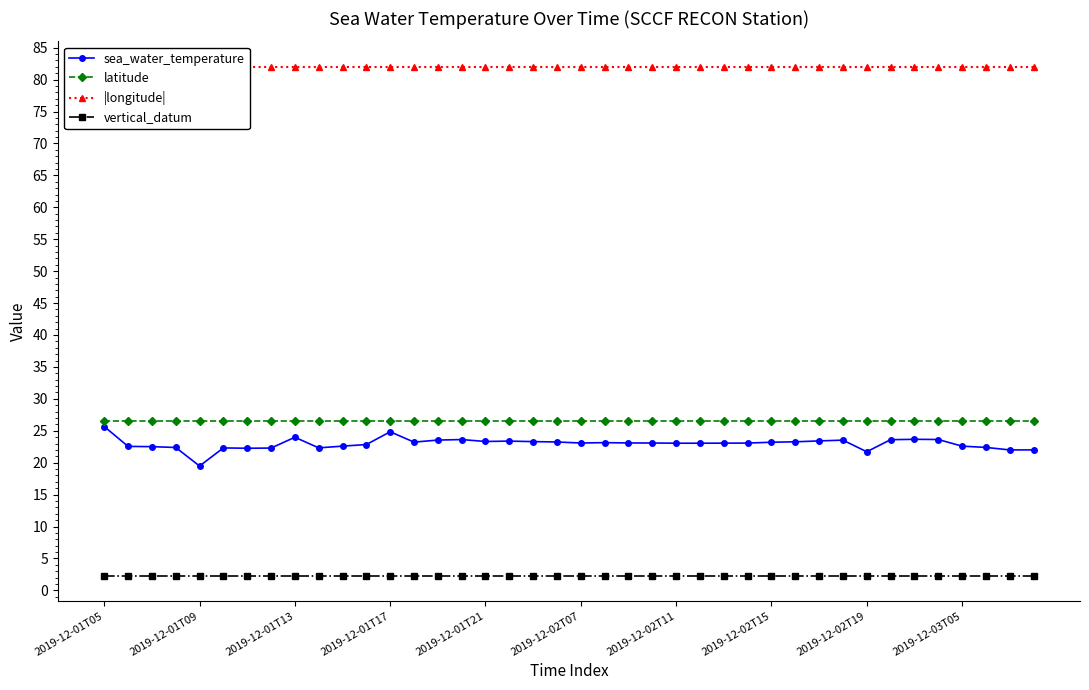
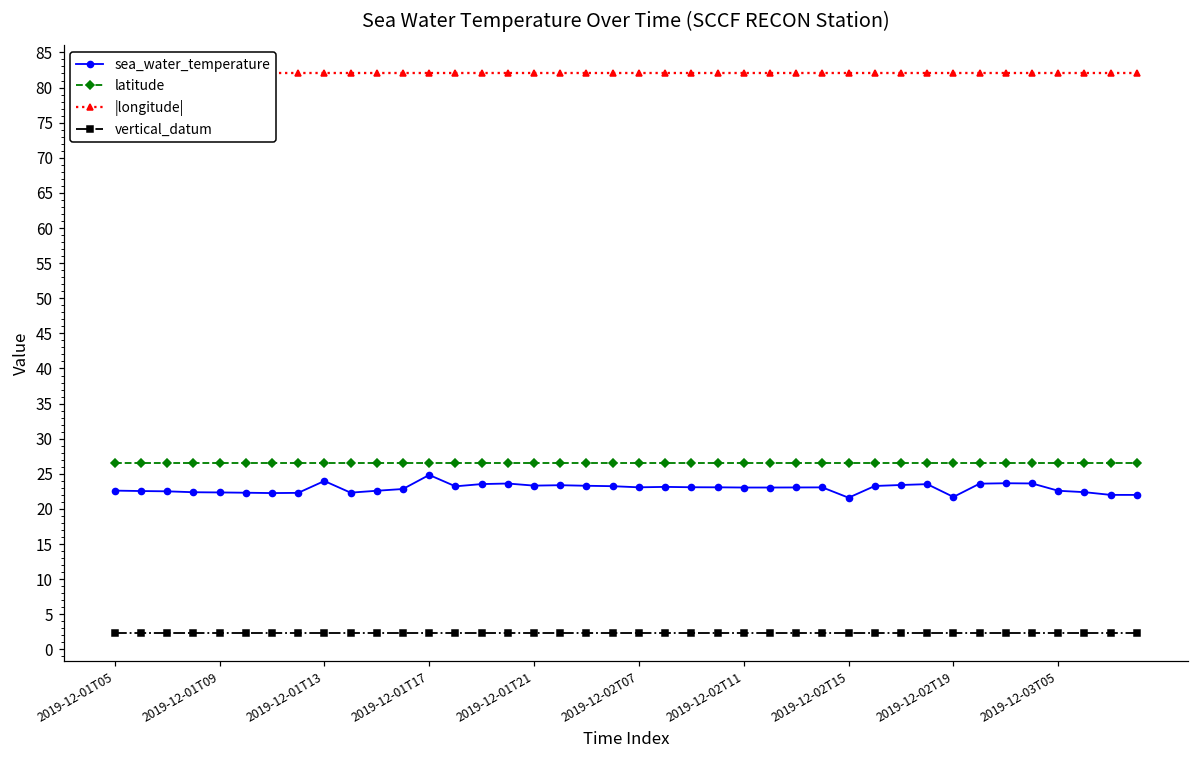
  {
    "sea_water_temperature": {
-     "2019-12-01T05": 26,
-     "2019-12-01T09": 19,
+     "2019-12-01T05": 23,
+     "2019-12-01T09": 22,
      "2019-12-01T13": 24,
      "2019-12-01T17": 25,
      "2019-12-01T21": 23,
      "2019-12-02T07": 23,
      "2019-12-02T11": 23,
-     "2019-12-02T15": 23,
+     "2019-12-02T15": 22,
      "2019-12-02T19": 22,
      "2019-12-03T05": 23
    },
    "latitude": {
      "2019-12-01T05": 27,
      "2019-12-01T09": 27,
      "2019-12-01T13": 27,
      "2019-12-01T17": 27,
      "2019-12-01T21": 27,
      "2019-12-02T07": 27,
      "2019-12-02T11": 27,
      "2019-12-02T15": 27,
      "2019-12-02T19": 27,
      "2019-12-03T05": 27
    },
    "|longitude|": {
      "2019-12-01T13": 82,
      "2019-12-01T17": 82,
      "2019-12-01T21": 82,
      "2019-12-02T07": 82,
      "2019-12-02T11": 82,
      "2019-12-02T15": 82,
      "2019-12-02T19": 82,
      "2019-12-03T05": 82
    },
    "vertical_datum": {
      "2019-12-01T05": 2,
      "2019-12-01T09": 2,
      "2019-12-01T13": 2,
      "2019-12-01T17": 2,
      "2019-12-01T21": 2,
      "2019-12-02T07": 2,
      "2019-12-02T11": 2,
      "2019-12-02T15": 2,
      "2019-12-02T19": 2,
      "2019-12-03T05": 2
    }
  }
